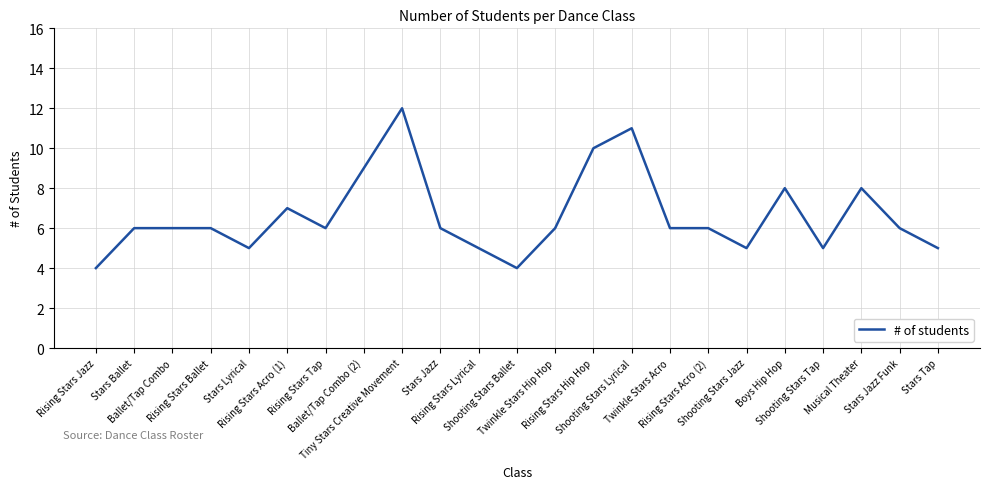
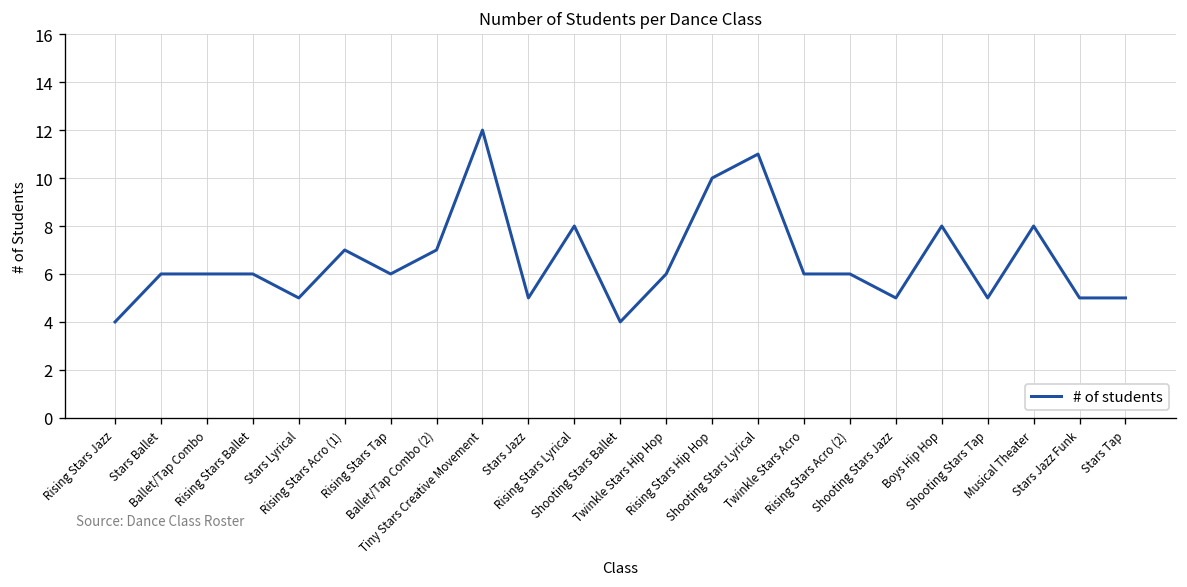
  {
    "Rising Stars Jazz": 4,
    "Stars Ballet": 6,
    "Ballet/Tap Combo": 6,
    "Rising Stars Ballet": 6,
    "Stars Lyrical": 5,
    "Rising Stars Acro (1)": 7,
    "Rising Stars Tap": 6,
-   "Ballet/Tap Combo (2)": 9,
+   "Ballet/Tap Combo (2)": 7,
    "Tiny Stars Creative Movement": 12,
-   "Stars Jazz": 6,
-   "Rising Stars Lyrical": 5,
+   "Stars Jazz": 5,
+   "Rising Stars Lyrical": 8,
    "Shooting Stars Ballet": 4,
    "Twinkle Stars Hip Hop": 6,
    "Rising Stars Hip Hop": 10,
    "Shooting Stars Lyrical": 11,
    "Twinkle Stars Acro": 6,
    "Rising Stars Acro (2)": 6,
    "Shooting Stars Jazz": 5,
    "Boys Hip Hop": 8,
    "Shooting Stars Tap": 5,
    "Musical Theater": 8,
-   "Stars Jazz Funk": 6,
+   "Stars Jazz Funk": 5,
    "Stars Tap": 5
  }
